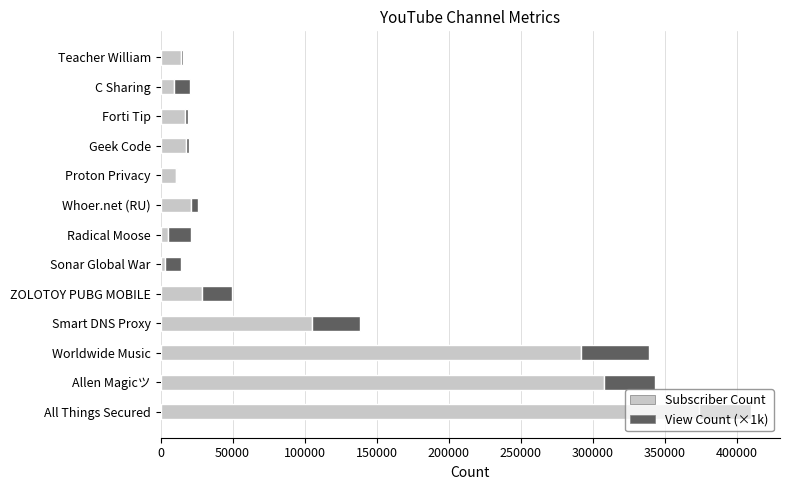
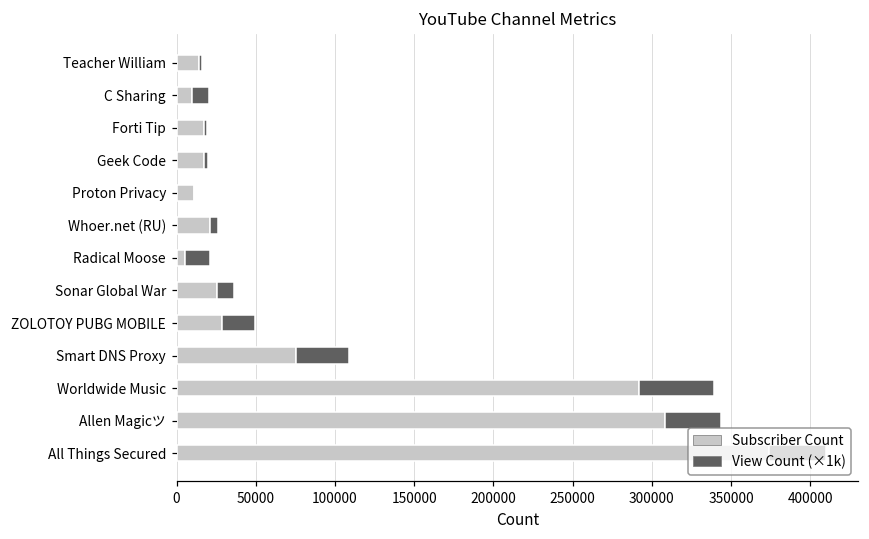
  {
    "Subscriber Count": {
      "Teacher William": 14000,
      "C Sharing": 10000,
      "Forti Tip": 17000,
      "Geek Code": 17000,
      "Proton Privacy": 11000,
      "Whoer.net (RU)": 21000,
      "Radical Moose": 5000,
-     "Sonar Global War": 3000,
+     "Sonar Global War": 25000,
      "ZOLOTOY PUBG MOBILE": 28000,
-     "Smart DNS Proxy": 105000,
+     "Smart DNS Proxy": 75000,
      "Worldwide Music": 292000,
      "Allen Magicツ": 308000
    },
    "View Count (×1k)": {
      "C Sharing": 11000,
      "Forti Tip": 2000,
      "Geek Code": 2000,
      "Whoer.net (RU)": 5000,
      "Radical Moose": 16000,
      "Sonar Global War": 11000,
      "ZOLOTOY PUBG MOBILE": 21000,
      "Smart DNS Proxy": 33000,
      "Worldwide Music": 47000,
      "Allen Magicツ": 36000
    }
  }
